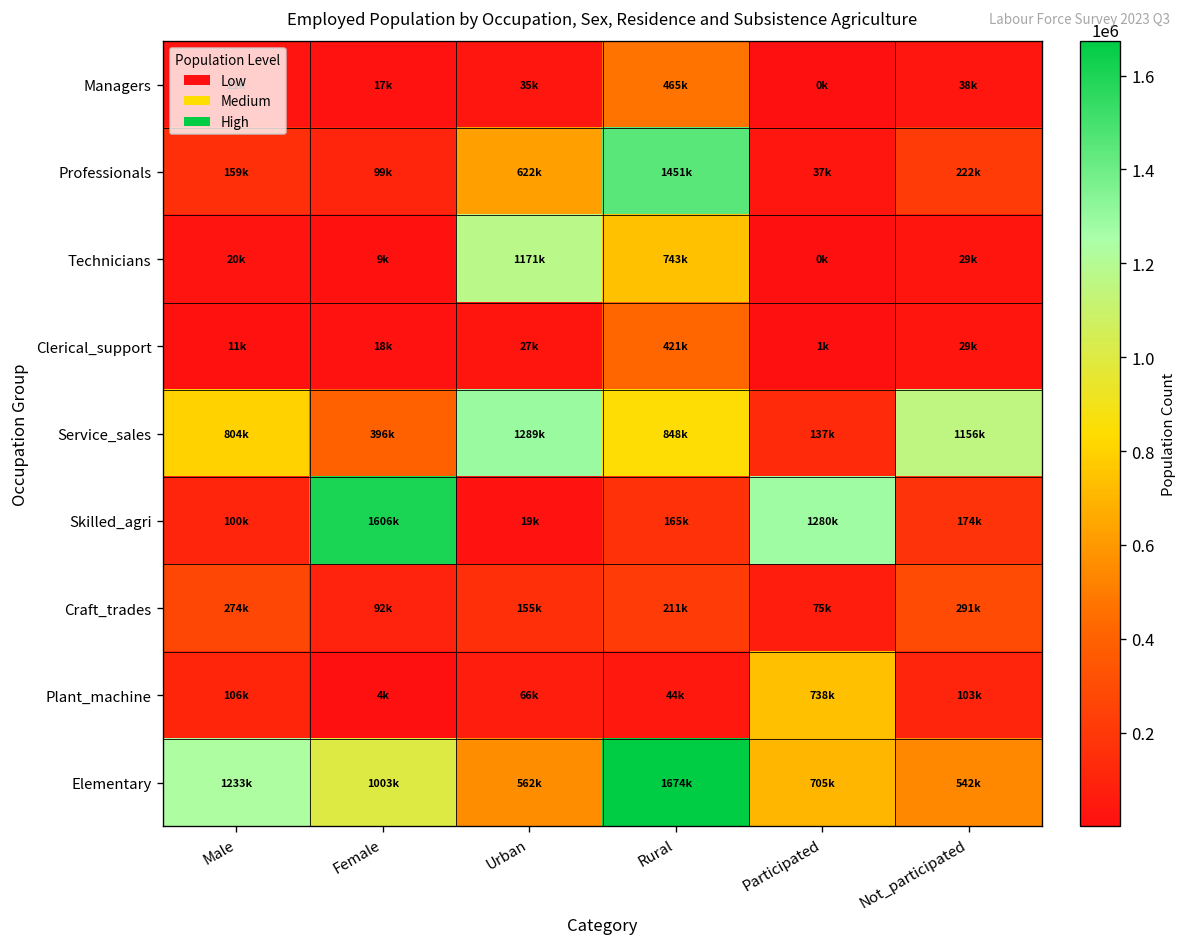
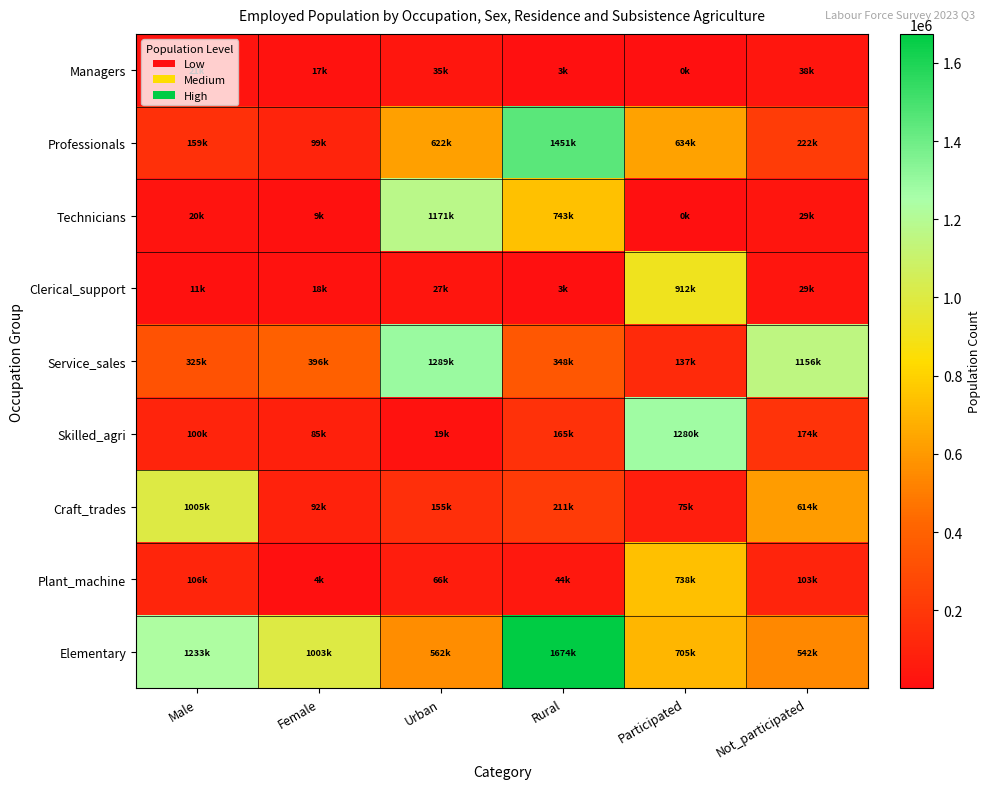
  {
    "Managers": {
      "Female": "17k",
      "Urban": "35k",
-     "Rural": "465k",
+     "Rural": "3k",
      "Participated": "0k",
      "Not_participated": "38k"
    },
    "Professionals": {
      "Male": "159k",
      "Female": "99k",
      "Urban": "622k",
      "Rural": "1451k",
-     "Participated": "37k",
+     "Participated": "634k",
      "Not_participated": "222k"
    },
    "Technicians": {
      "Male": "20k",
      "Female": "9k",
      "Urban": "1171k",
      "Rural": "743k",
      "Participated": "0k",
      "Not_participated": "29k"
    },
    "Clerical_support": {
      "Male": "11k",
      "Female": "18k",
      "Urban": "27k",
-     "Rural": "421k",
-     "Participated": "1k",
+     "Rural": "3k",
+     "Participated": "912k",
      "Not_participated": "29k"
    },
    "Service_sales": {
-     "Male": "804k",
+     "Male": "325k",
      "Female": "396k",
      "Urban": "1289k",
-     "Rural": "848k",
+     "Rural": "348k",
      "Participated": "137k",
      "Not_participated": "1156k"
    },
    "Skilled_agri": {
      "Male": "100k",
-     "Female": "1606k",
+     "Female": "85k",
      "Urban": "19k",
      "Rural": "165k",
      "Participated": "1280k",
      "Not_participated": "174k"
    },
    "Craft_trades": {
-     "Male": "274k",
+     "Male": "1005k",
      "Female": "92k",
      "Urban": "155k",
      "Rural": "211k",
      "Participated": "75k",
-     "Not_participated": "291k"
+     "Not_participated": "614k"
    },
    "Plant_machine": {
      "Male": "106k",
      "Female": "4k",
      "Urban": "66k",
      "Rural": "44k",
      "Participated": "738k",
      "Not_participated": "103k"
    },
    "Elementary": {
      "Male": "1233k",
      "Female": "1003k",
      "Urban": "562k",
      "Rural": "1674k",
      "Participated": "705k",
      "Not_participated": "542k"
    }
  }
